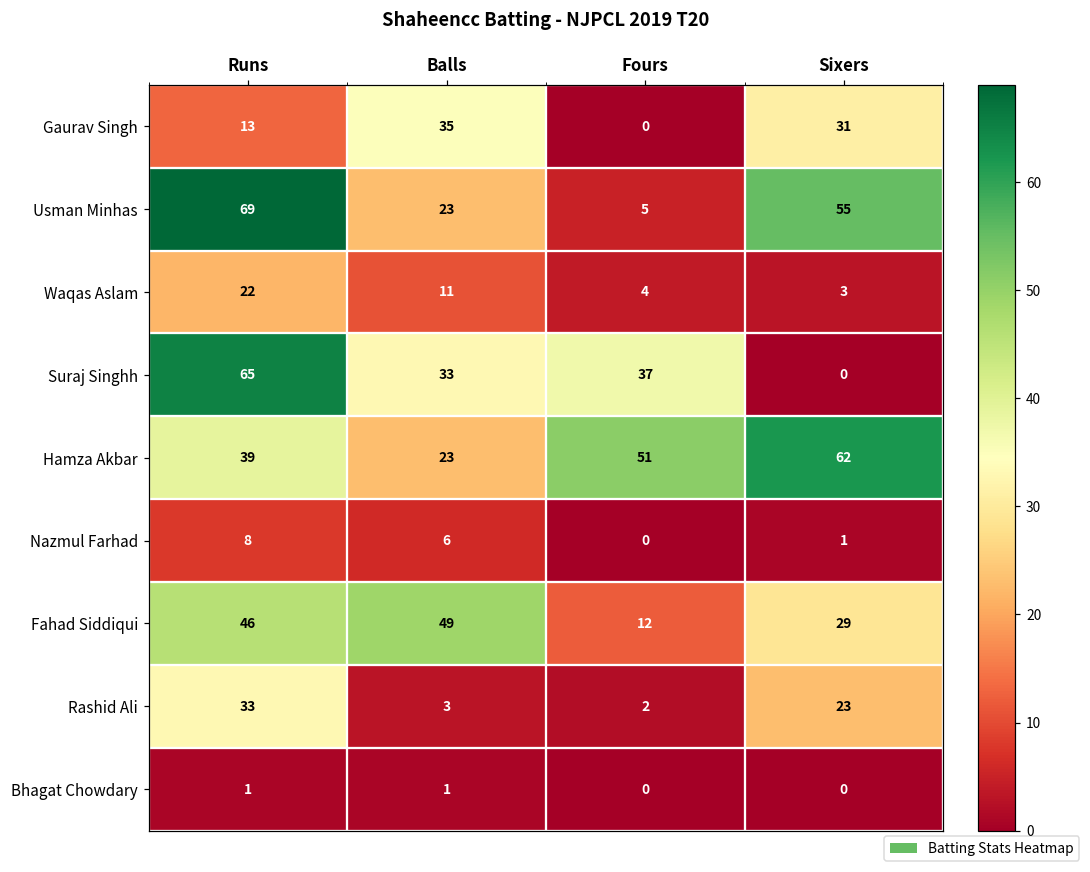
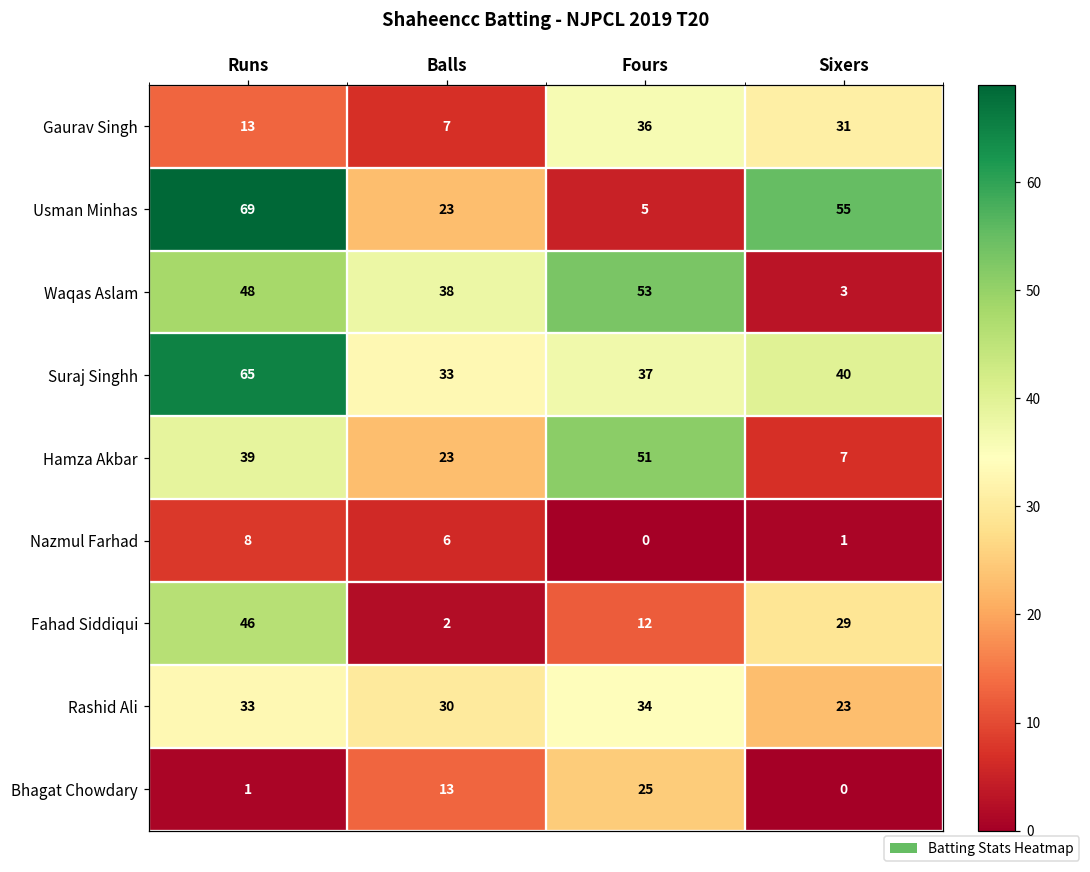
  {
    "Gaurav Singh": {
      "Runs": 13,
-     "Balls": 35,
-     "Fours": 0,
+     "Balls": 7,
+     "Fours": 36,
      "Sixers": 31
    },
    "Usman Minhas": {
      "Runs": 69,
      "Balls": 23,
      "Fours": 5,
      "Sixers": 55
    },
    "Waqas Aslam": {
-     "Runs": 22,
-     "Balls": 11,
-     "Fours": 4,
+     "Runs": 48,
+     "Balls": 38,
+     "Fours": 53,
      "Sixers": 3
    },
    "Suraj Singhh": {
      "Runs": 65,
      "Balls": 33,
      "Fours": 37,
-     "Sixers": 0
+     "Sixers": 40
    },
    "Hamza Akbar": {
      "Runs": 39,
      "Balls": 23,
      "Fours": 51,
-     "Sixers": 62
+     "Sixers": 7
    },
    "Nazmul Farhad": {
      "Runs": 8,
      "Balls": 6,
      "Fours": 0,
      "Sixers": 1
    },
    "Fahad Siddiqui": {
      "Runs": 46,
-     "Balls": 49,
+     "Balls": 2,
      "Fours": 12,
      "Sixers": 29
    },
    "Rashid Ali": {
      "Runs": 33,
-     "Balls": 3,
-     "Fours": 2,
+     "Balls": 30,
+     "Fours": 34,
      "Sixers": 23
    },
    "Bhagat Chowdary": {
      "Runs": 1,
-     "Balls": 1,
-     "Fours": 0,
+     "Balls": 13,
+     "Fours": 25,
      "Sixers": 0
    }
  }
